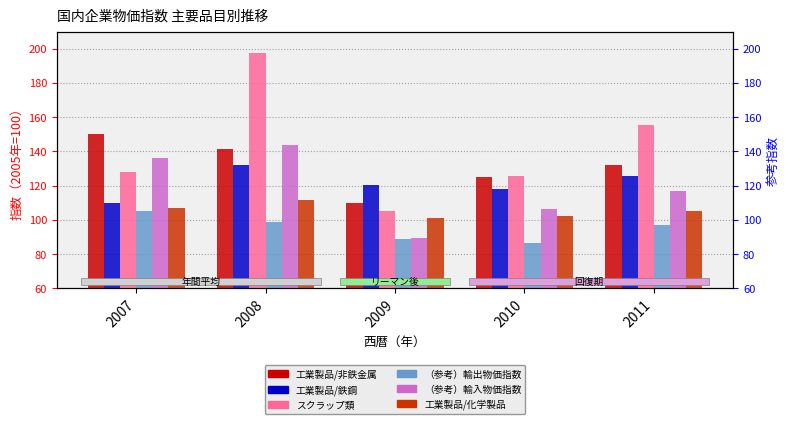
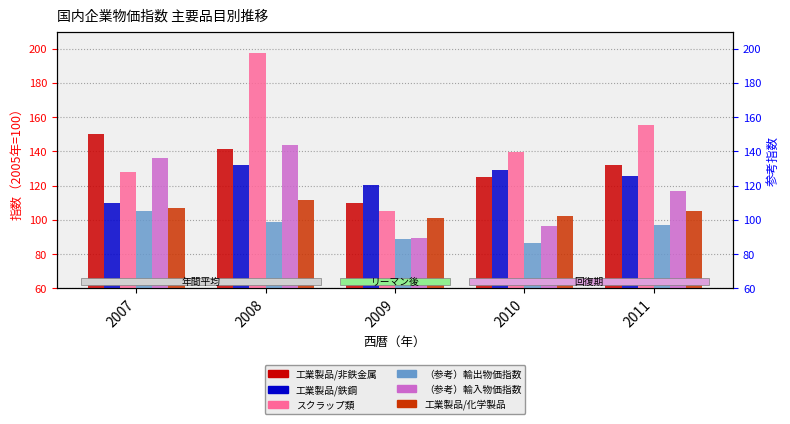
  {
    "工業製品/鉄鋼": {
      "2007": 110,
      "2008": 132,
      "2009": 120,
-     "2010": 118,
+     "2010": 129,
      "2011": 126
    },
    "スクラップ類": {
      "2007": 128,
      "2008": 197,
      "2009": 105,
-     "2010": 126,
+     "2010": 140,
      "2011": 155
    },
    "（参考）輸出物価指数": {
      "2007": 105,
      "2008": 99,
      "2009": 89,
      "2010": 86,
      "2011": 97
    },
    "（参考）輸入物価指数": {
      "2007": 136,
      "2008": 144,
      "2009": 90,
-     "2010": 106,
+     "2010": 96,
      "2011": 117
    }
  }
